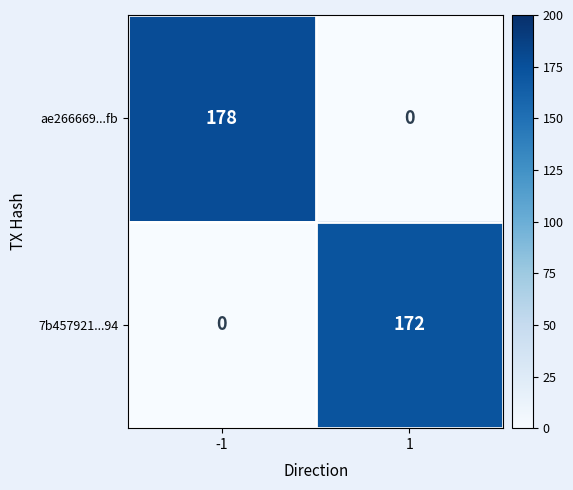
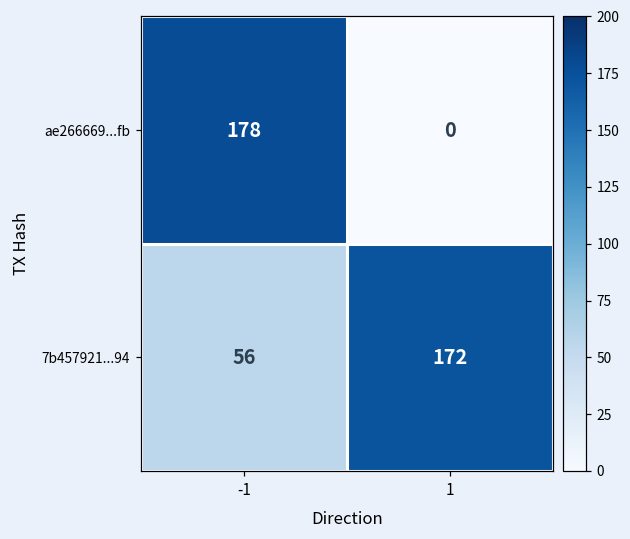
  {
    "ae266669...fb": {
      "-1": 178,
      "1": 0
    },
    "7b457921...94": {
-     "-1": 0,
+     "-1": 56,
      "1": 172
    }
  }
